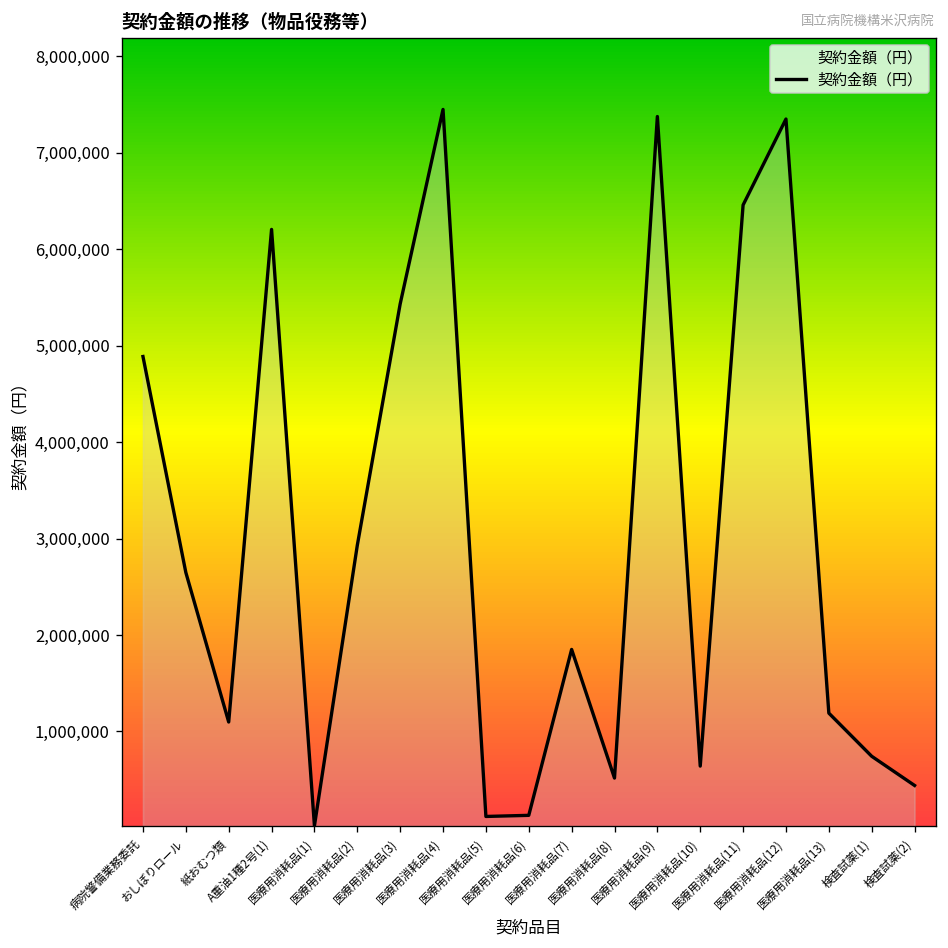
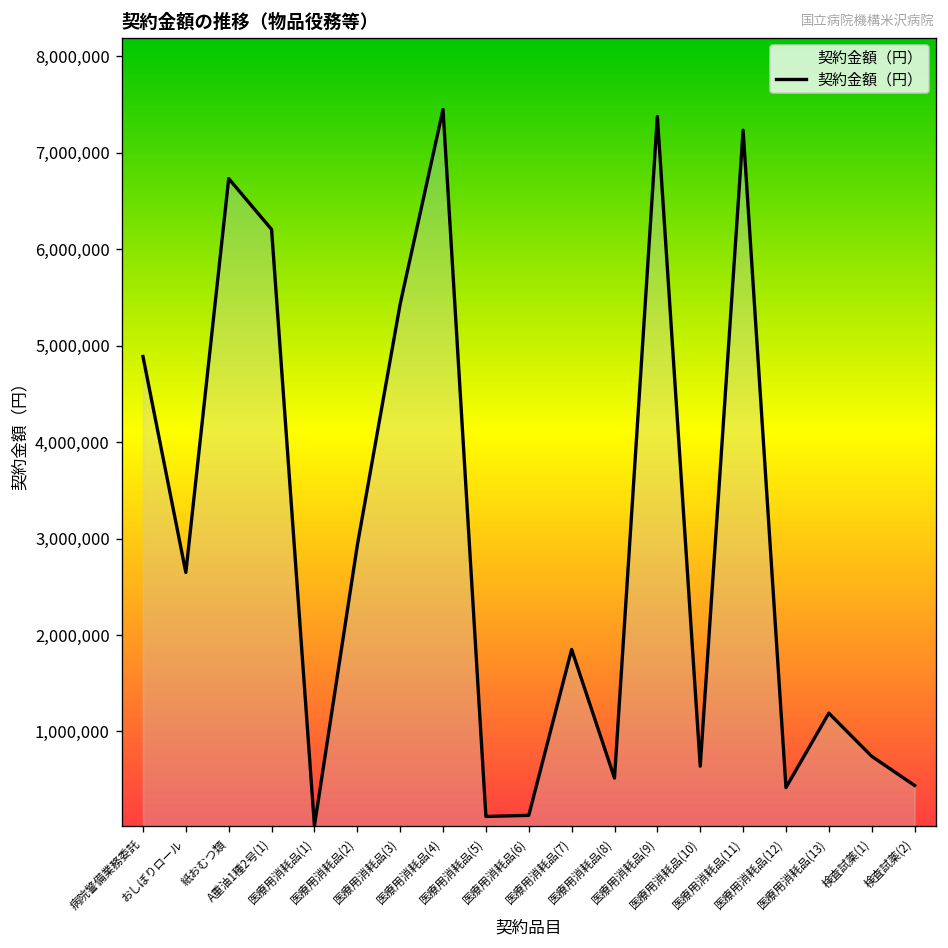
  {
    "病院警備業務委託": "4,900,000",
    "おしぼりロール": "2,600,000",
-   "紙おむつ類": "1,100,000",
+   "紙おむつ類": "6,700,000",
    "A重油1種2号(1)": "6,200,000",
    "医療用消耗品(1)": "0",
    "医療用消耗品(2)": "2,900,000",
    "医療用消耗品(3)": "5,400,000",
    "医療用消耗品(4)": "7,400,000",
    "医療用消耗品(5)": "100,000",
    "医療用消耗品(6)": "100,000",
    "医療用消耗品(7)": "1,800,000",
    "医療用消耗品(8)": "500,000",
    "医療用消耗品(9)": "7,400,000",
    "医療用消耗品(10)": "600,000",
-   "医療用消耗品(11)": "6,500,000",
-   "医療用消耗品(12)": "7,300,000",
+   "医療用消耗品(11)": "7,200,000",
+   "医療用消耗品(12)": "400,000",
    "医療用消耗品(13)": "1,200,000",
    "検査試薬(1)": "700,000",
    "検査試薬(2)": "400,000"
  }
